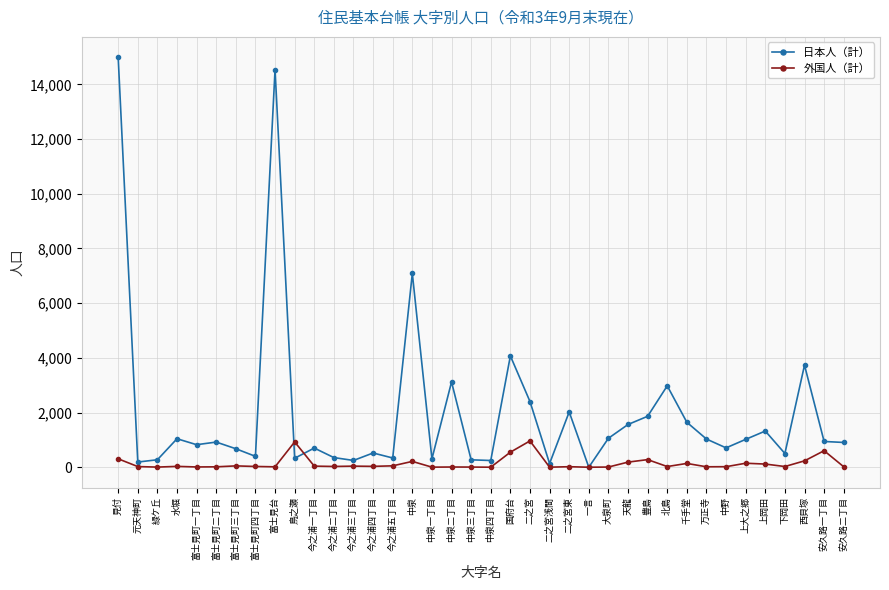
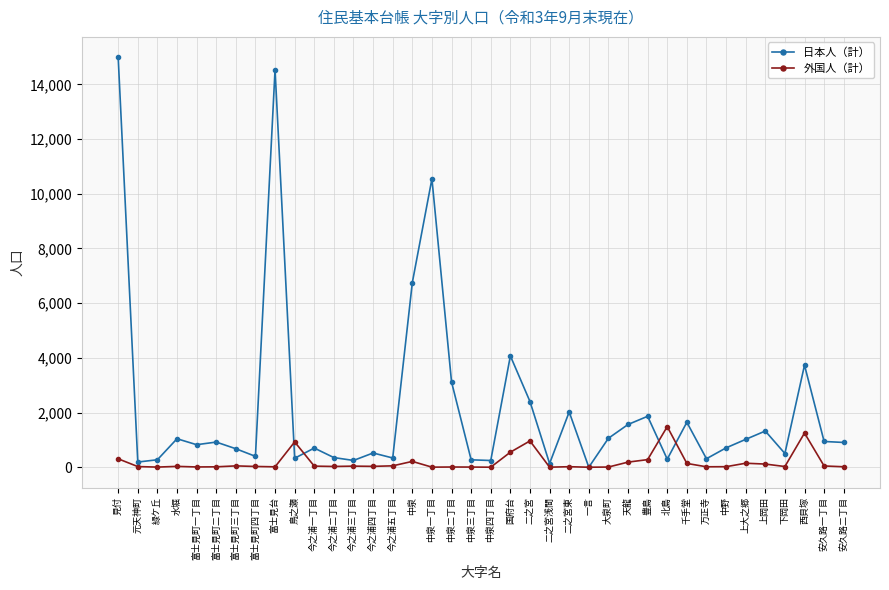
  {
    "日本人（計）": {
      "見付": "15,000",
      "元天神町": "200",
      "緑ケ丘": "300",
      "水堀": "1,000",
      "富士見町一丁目": "800",
      "富士見町二丁目": "900",
      "富士見町三丁目": "700",
      "富士見町四丁目": "400",
      "富士見台": "14,500",
      "鳥之瀬": "300",
      "今之浦一丁目": "700",
      "今之浦二丁目": "400",
      "今之浦三丁目": "200",
      "今之浦四丁目": "500",
      "今之浦五丁目": "300",
-     "中泉": "7,100",
-     "中泉一丁目": "300",
+     "中泉": "6,800",
+     "中泉一丁目": "10,500",
      "中泉二丁目": "3,100",
      "中泉三丁目": "300",
      "中泉四丁目": "200",
      "国府台": "4,100",
      "二之宮": "2,400",
      "二之宮浅間": "100",
      "二之宮東": "2,000",
      "大泉町": "1,100",
      "天龍": "1,600",
      "豊島": "1,900",
-     "北島": "3,000",
+     "北島": "300",
      "千手堂": "1,600",
-     "万正寺": "1,000",
+     "万正寺": "300",
      "中野": "700",
      "上大之郷": "1,000",
      "上岡田": "1,300",
      "下岡田": "500",
      "西貝塚": "3,700",
      "安久路一丁目": "900",
      "安久路二丁目": "900"
    },
    "外国人（計）": {
      "見付": "300",
      "元天神町": "0",
      "緑ケ丘": "0",
      "水堀": "0",
      "富士見町一丁目": "0",
      "富士見町二丁目": "0",
      "富士見町三丁目": "0",
      "富士見町四丁目": "0",
      "富士見台": "0",
      "鳥之瀬": "900",
      "今之浦一丁目": "0",
      "今之浦二丁目": "0",
      "今之浦三丁目": "0",
      "今之浦四丁目": "0",
      "今之浦五丁目": "100",
      "中泉": "200",
      "中泉一丁目": "0",
      "中泉二丁目": "0",
      "中泉三丁目": "0",
      "中泉四丁目": "0",
      "国府台": "600",
      "二之宮": "1,000",
      "二之宮浅間": "0",
      "二之宮東": "0",
      "大泉町": "0",
      "天龍": "200",
      "豊島": "300",
-     "北島": "0",
+     "北島": "1,500",
      "千手堂": "100",
      "万正寺": "0",
      "中野": "0",
      "上大之郷": "100",
      "上岡田": "100",
      "下岡田": "0",
-     "西貝塚": "200",
-     "安久路一丁目": "600",
+     "西貝塚": "1,300",
+     "安久路一丁目": "0",
      "安久路二丁目": "0"
    }
  }
